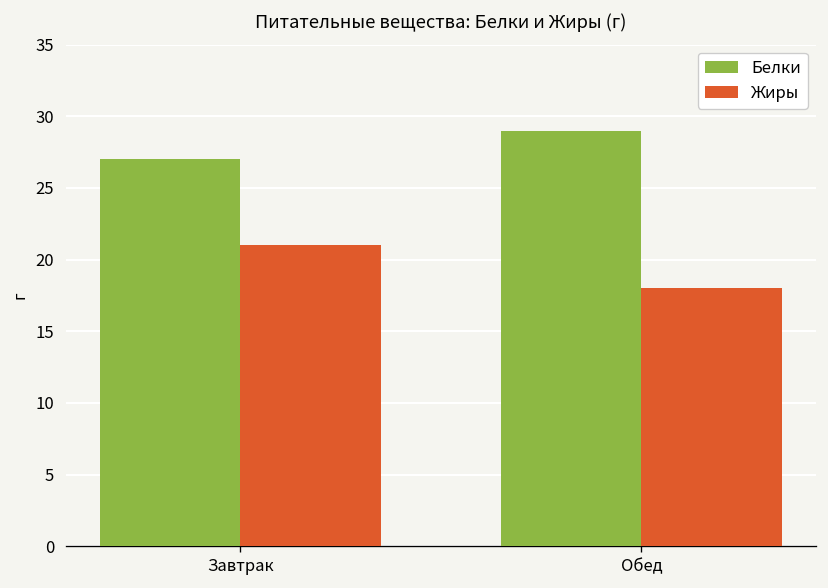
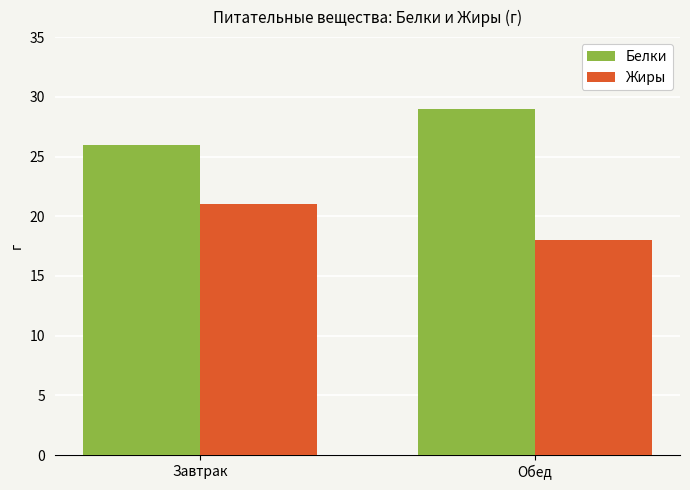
  {
    "Белки": {
-     "Завтрак": 27,
+     "Завтрак": 26,
      "Обед": 29
    },
    "Жиры": {
      "Завтрак": 21,
      "Обед": 18
    }
  }
